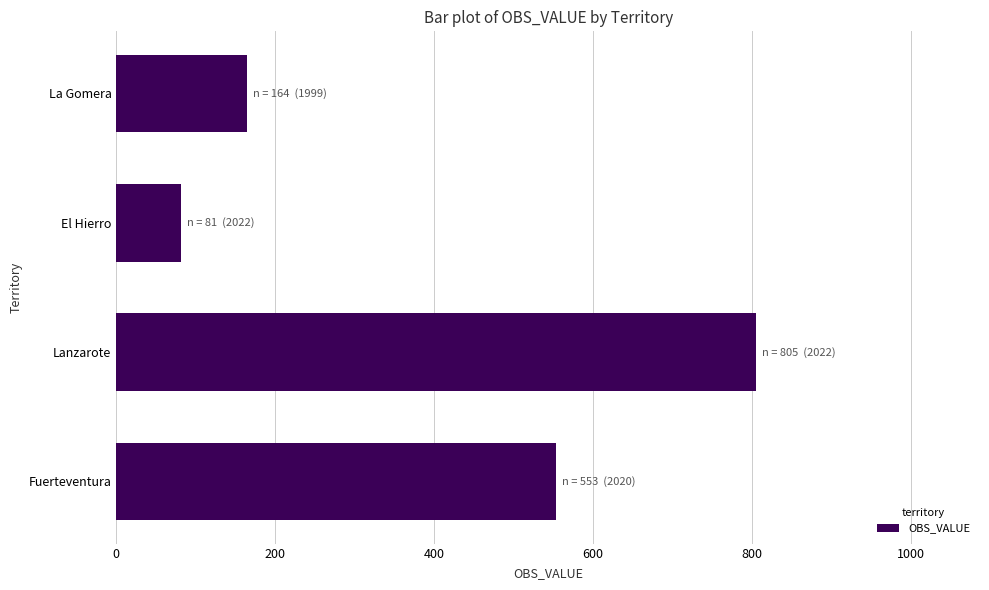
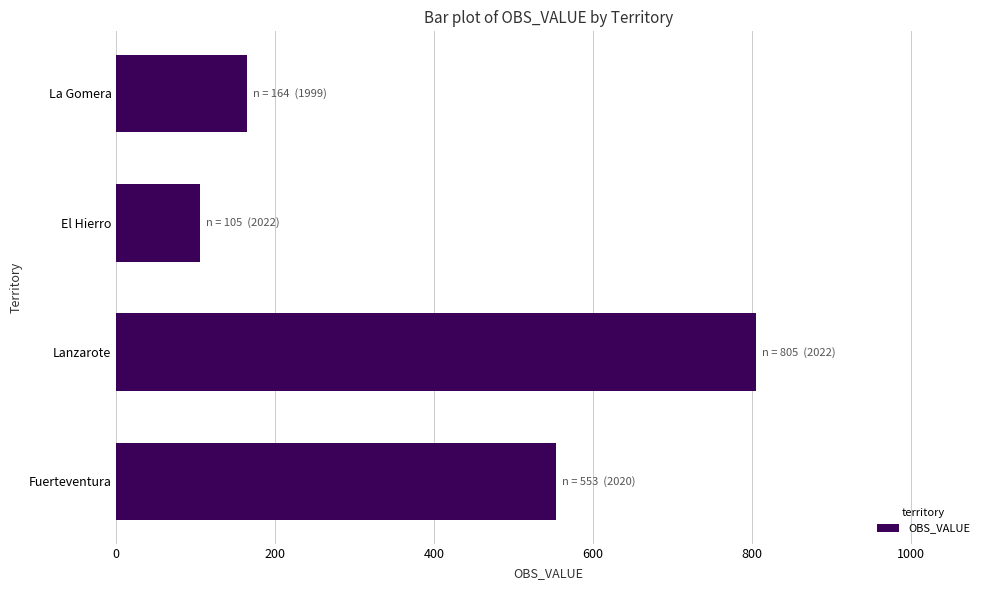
  {
    "La Gomera": 164,
-   "El Hierro": 81,
+   "El Hierro": 105,
    "Lanzarote": 805,
    "Fuerteventura": 553
  }
